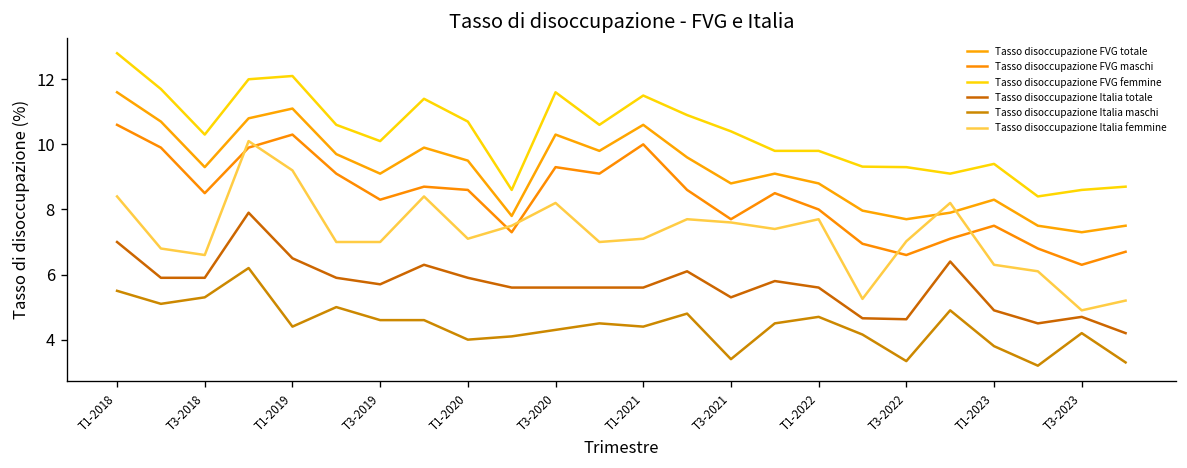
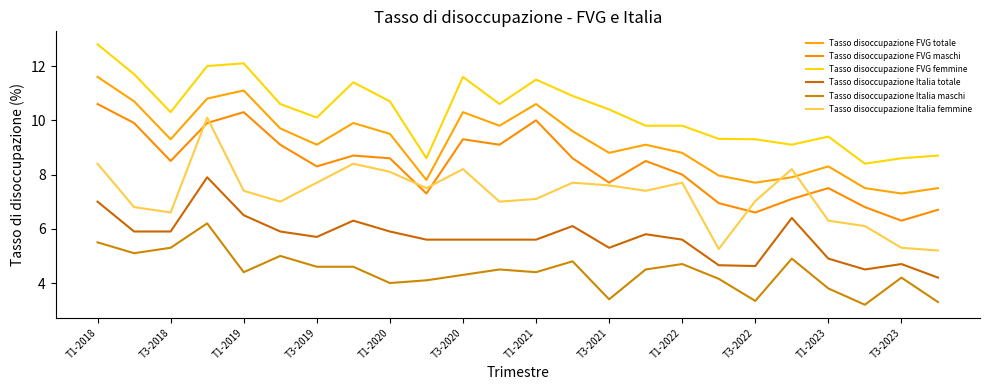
  {
    "Tasso disoccupazione Italia femmine": {
      "T1-2018": 8.4,
      "T3-2018": 6.6,
-     "T1-2019": 9.2,
-     "T3-2019": 7.0,
-     "T1-2020": 7.1,
+     "T1-2019": 7.4,
+     "T3-2019": 7.7,
+     "T1-2020": 8.1,
      "T3-2020": 8.2,
      "T1-2021": 7.1,
      "T3-2021": 7.6,
      "T1-2022": 7.7,
      "T3-2022": 7.0,
      "T1-2023": 6.3,
-     "T3-2023": 4.9
+     "T3-2023": 5.3
    }
  }
